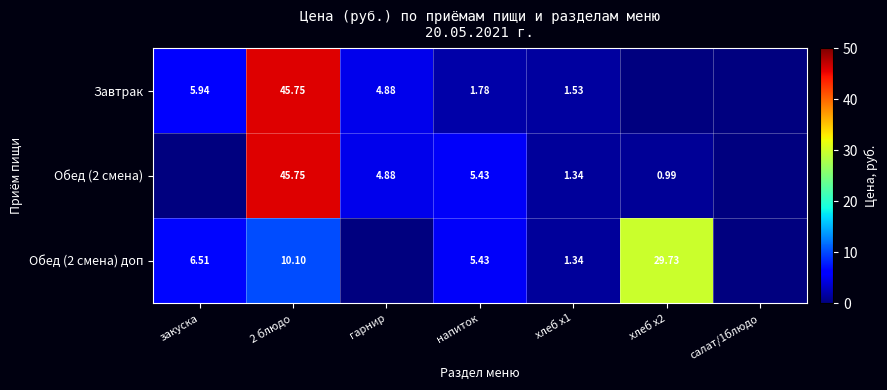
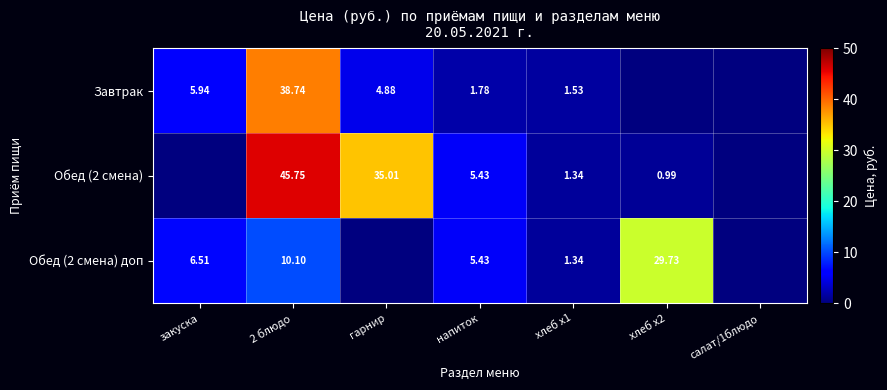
  {
    "Завтрак": {
      "закуска": 5.94,
-     "2 блюдо": 45.75,
+     "2 блюдо": 38.74,
      "гарнир": 4.88,
      "напиток": 1.78,
      "хлеб x1": 1.53
    },
    "Обед (2 смена)": {
      "2 блюдо": 45.75,
-     "гарнир": 4.88,
+     "гарнир": 35.01,
      "напиток": 5.43,
      "хлеб x1": 1.34,
      "хлеб x2": 0.99
    },
    "Обед (2 смена) доп": {
      "закуска": 6.51,
      "2 блюдо": 10.10,
      "напиток": 5.43,
      "хлеб x1": 1.34,
      "хлеб x2": 29.73
    }
  }
